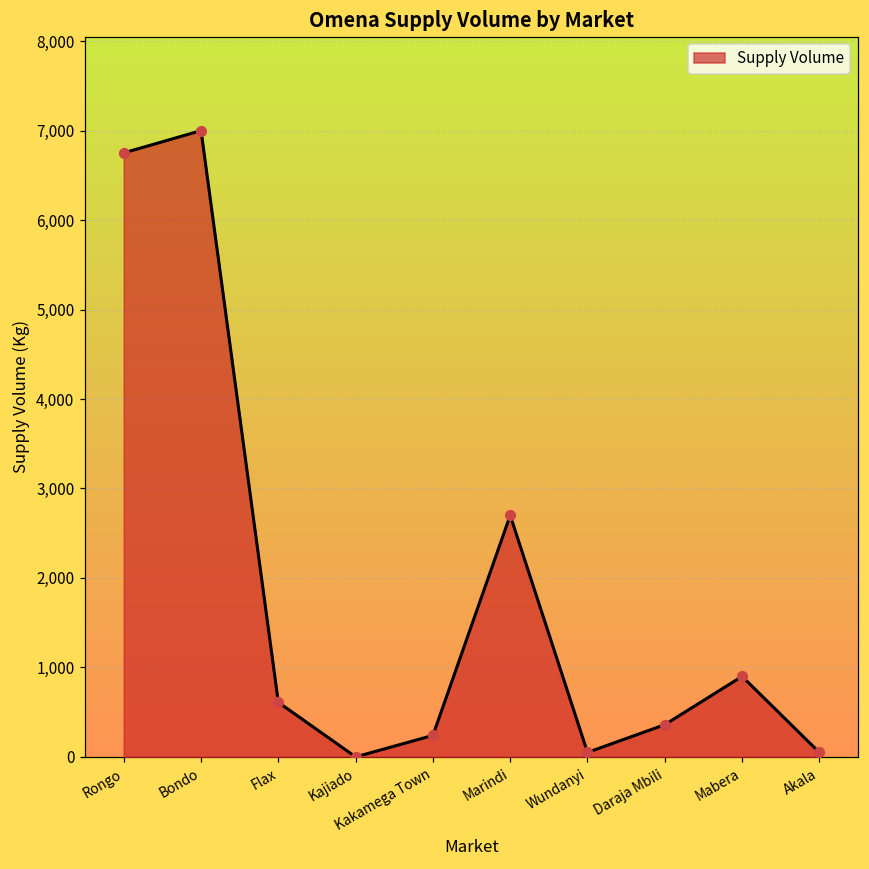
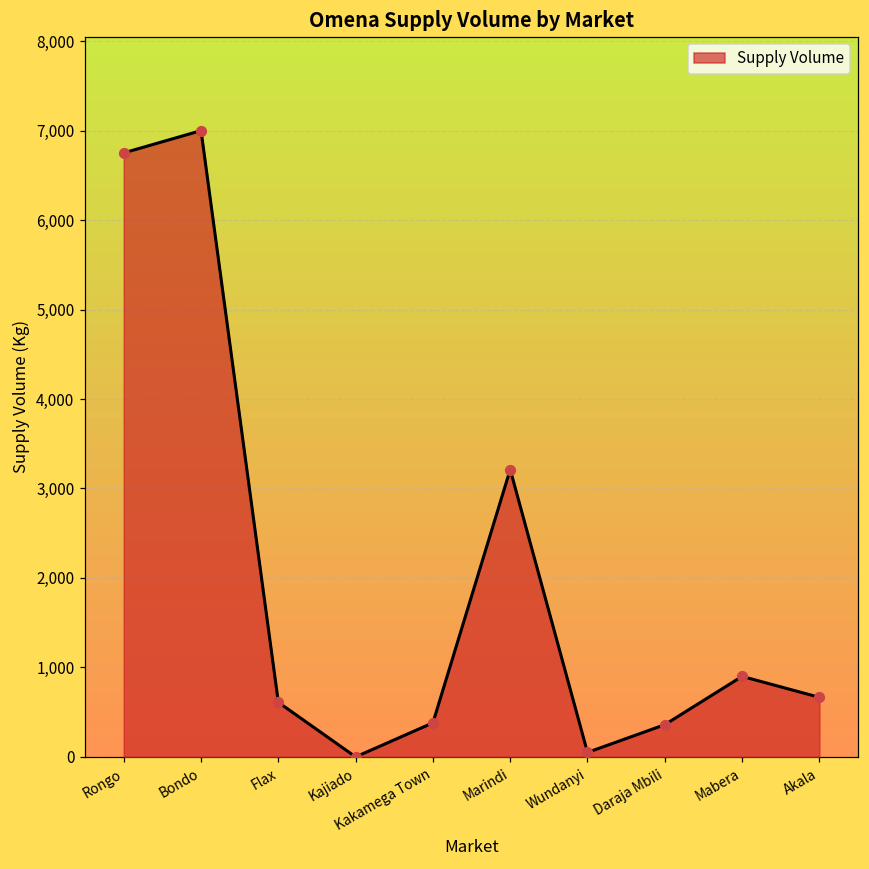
  {
    "Rongo": "6,800",
    "Bondo": "7,000",
    "Flax": "600",
    "Kajiado": "0",
-   "Kakamega Town": "200",
-   "Marindi": "2,700",
+   "Kakamega Town": "400",
+   "Marindi": "3,200",
    "Wundanyi": "100",
    "Daraja Mbili": "400",
    "Mabera": "900",
-   "Akala": "100"
+   "Akala": "700"
  }
